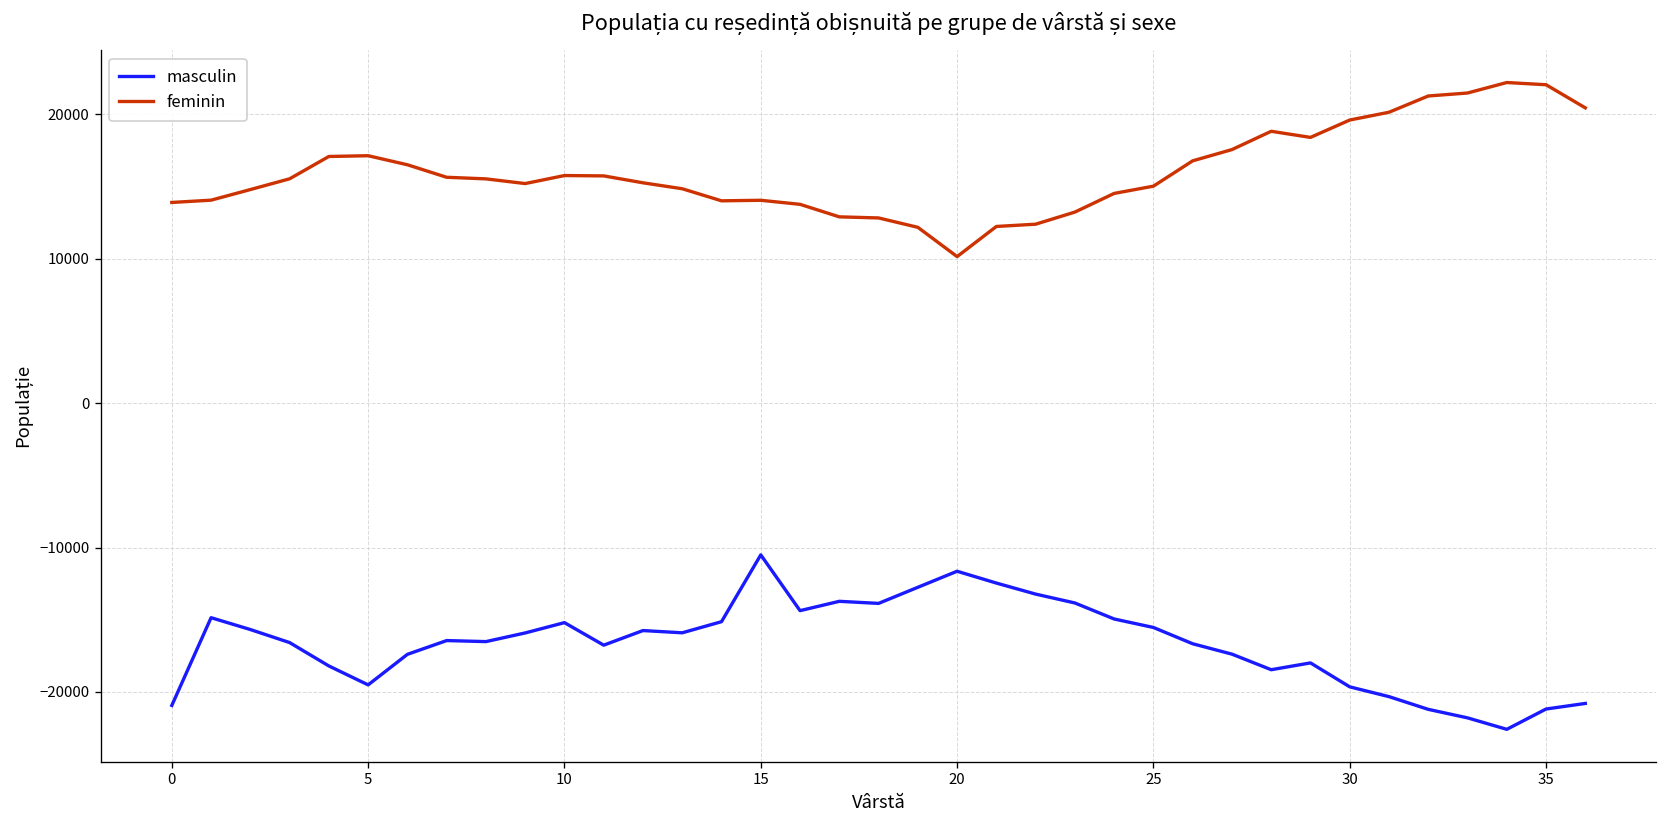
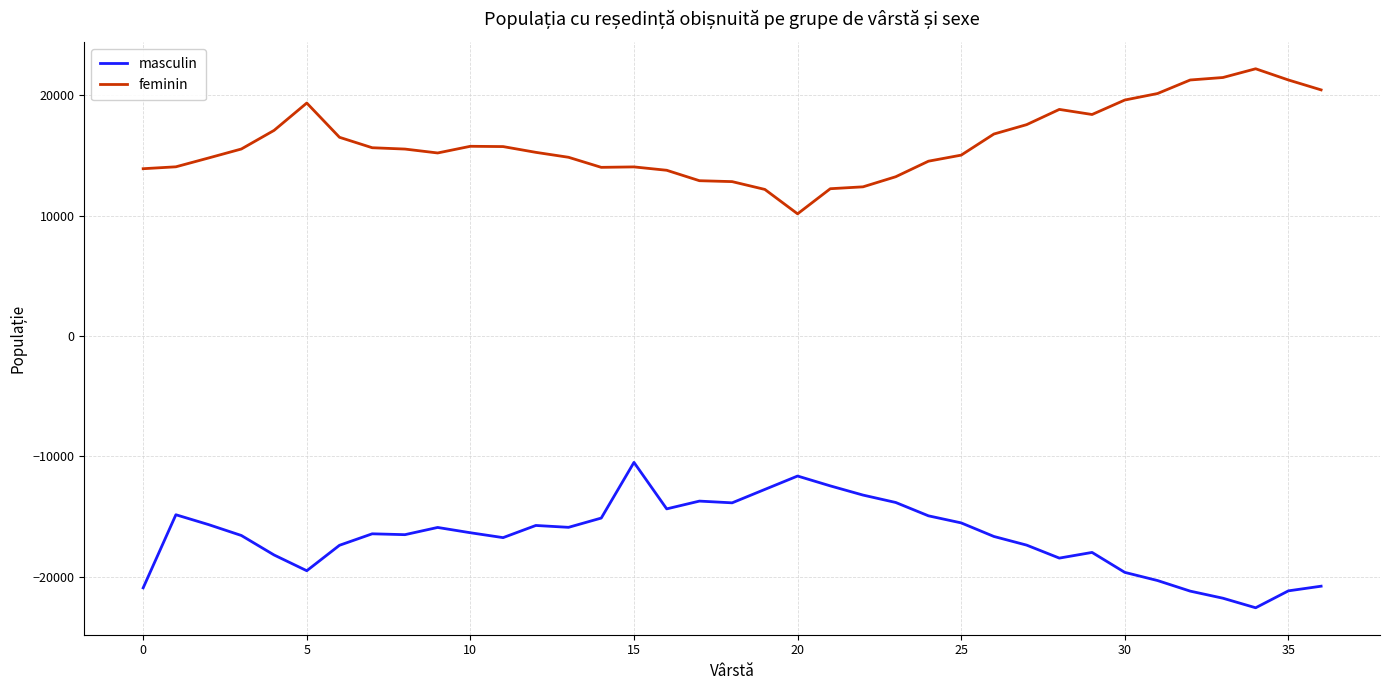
  {
    "masculin": {
      "0": -20900,
      "5": -19500,
-     "10": -15200,
+     "10": -16400,
      "15": -10500,
      "20": -11600,
      "25": -15500,
      "30": -19700,
      "35": -21200
    },
    "feminin": {
      "0": 13900,
-     "5": 17100,
+     "5": 19400,
      "10": 15800,
      "15": 14000,
      "20": 10100,
      "25": 15000,
      "30": 19600,
-     "35": 22000
+     "35": 21300
    }
  }
